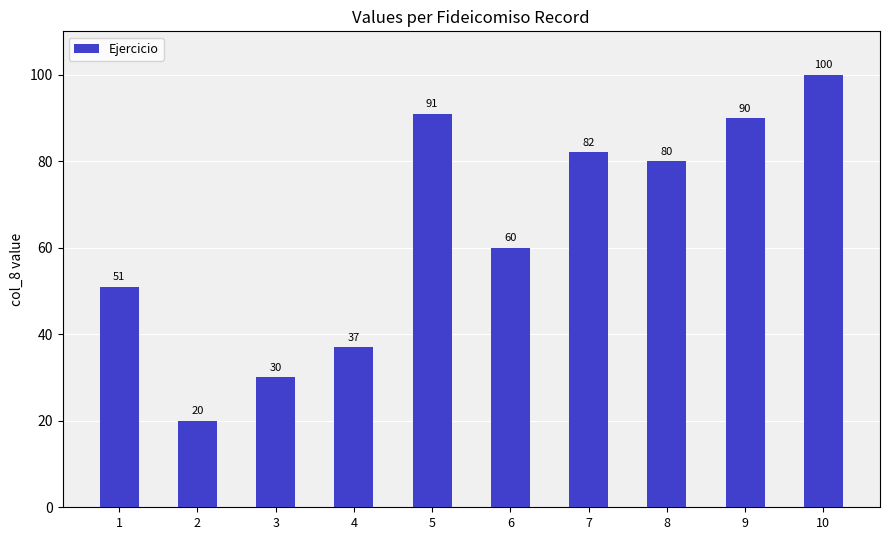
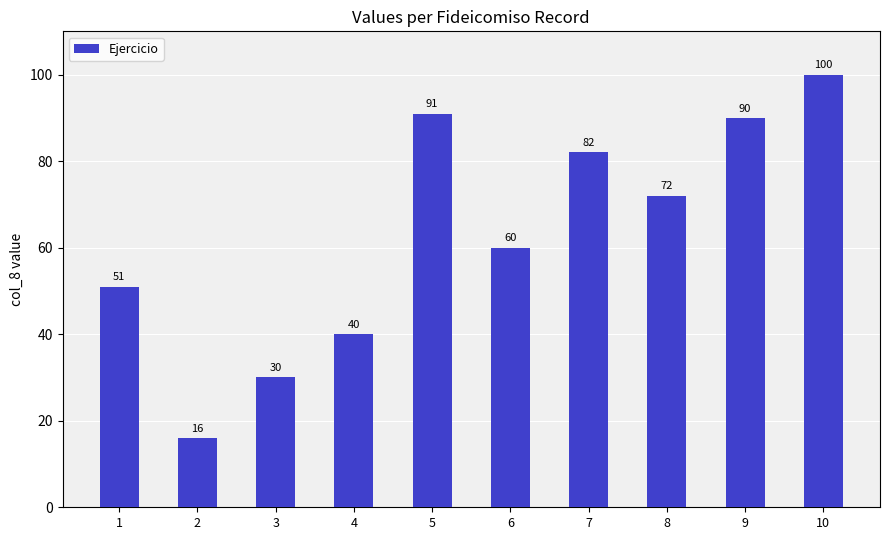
  {
    "1": 51,
-   "2": 20,
+   "2": 16,
    "3": 30,
-   "4": 37,
+   "4": 40,
    "5": 91,
    "6": 60,
    "7": 82,
-   "8": 80,
+   "8": 72,
    "9": 90,
    "10": 100
  }
